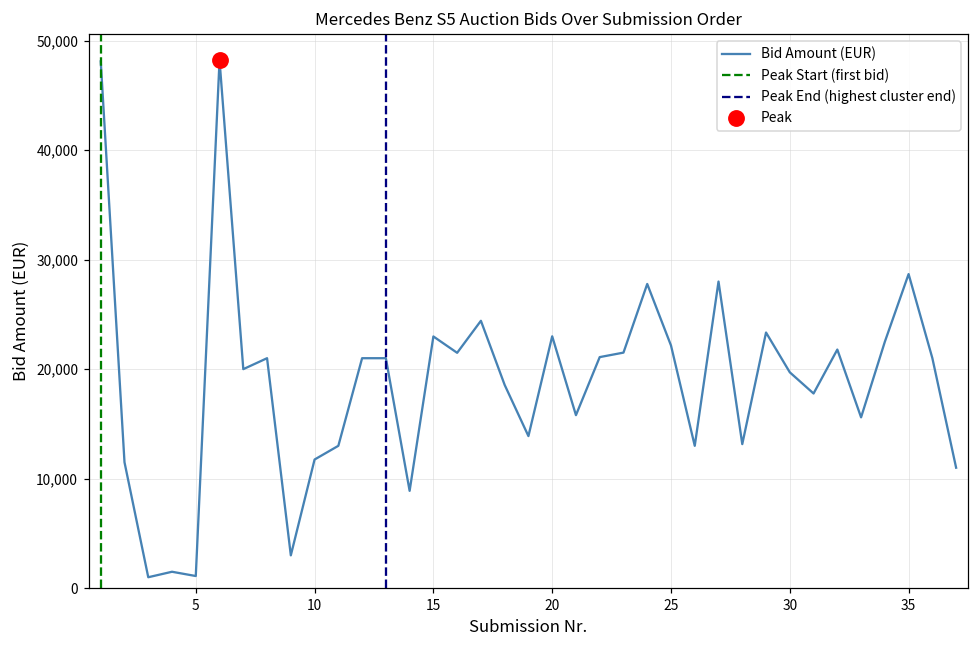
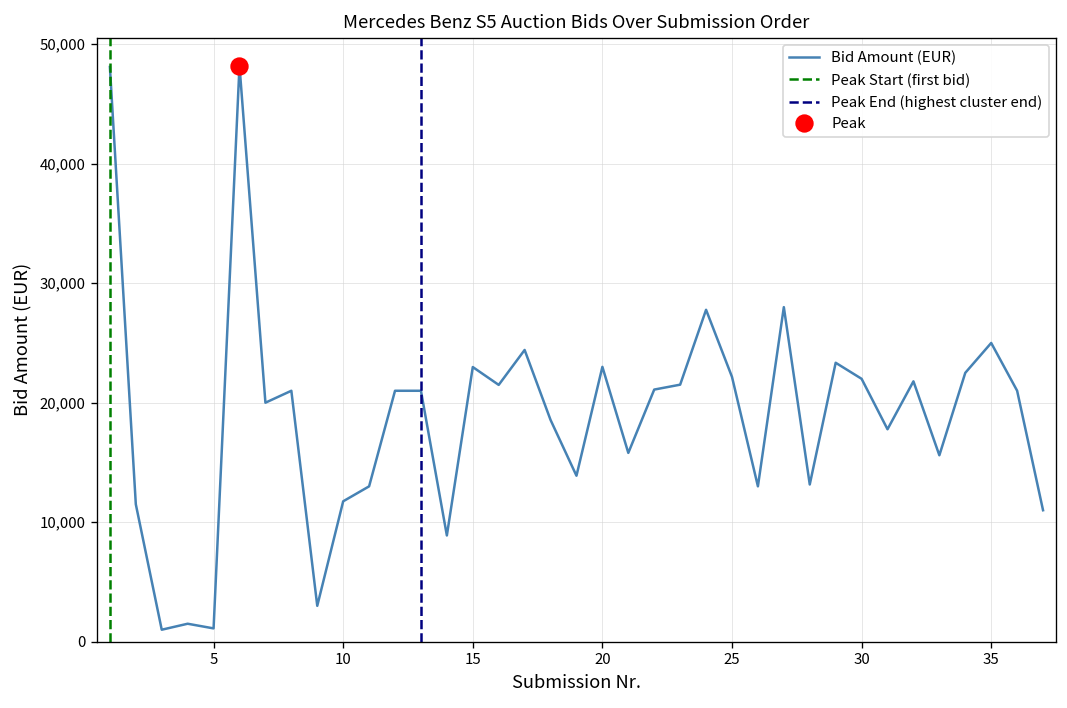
  {
    "Bid Amount (EUR)": {
      "5": "1,000",
      "10": "12,000",
      "15": "23,000",
      "20": "23,000",
      "25": "22,000",
-     "30": "20,000",
-     "35": "29,000"
+     "30": "22,000",
+     "35": "25,000"
    }
  }
